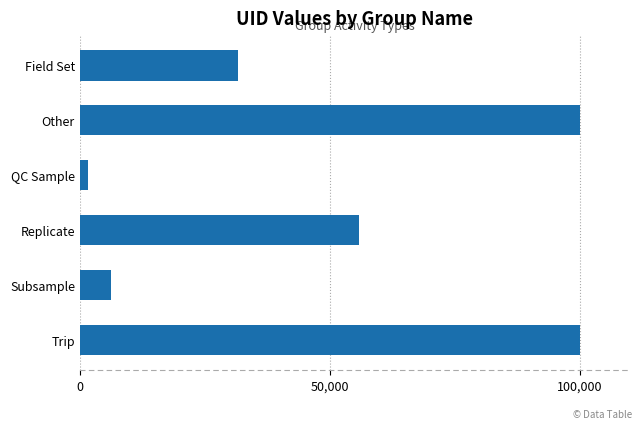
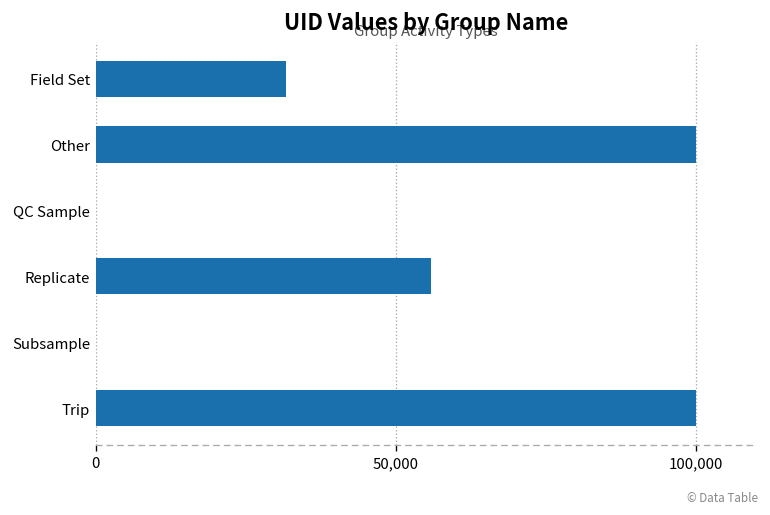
  {
    "Field Set": "32,000",
    "Other": "100,000",
-   "QC Sample": "2,000",
+   "QC Sample": "0",
    "Replicate": "56,000",
-   "Subsample": "6,000",
+   "Subsample": "0",
    "Trip": "100,000"
  }
